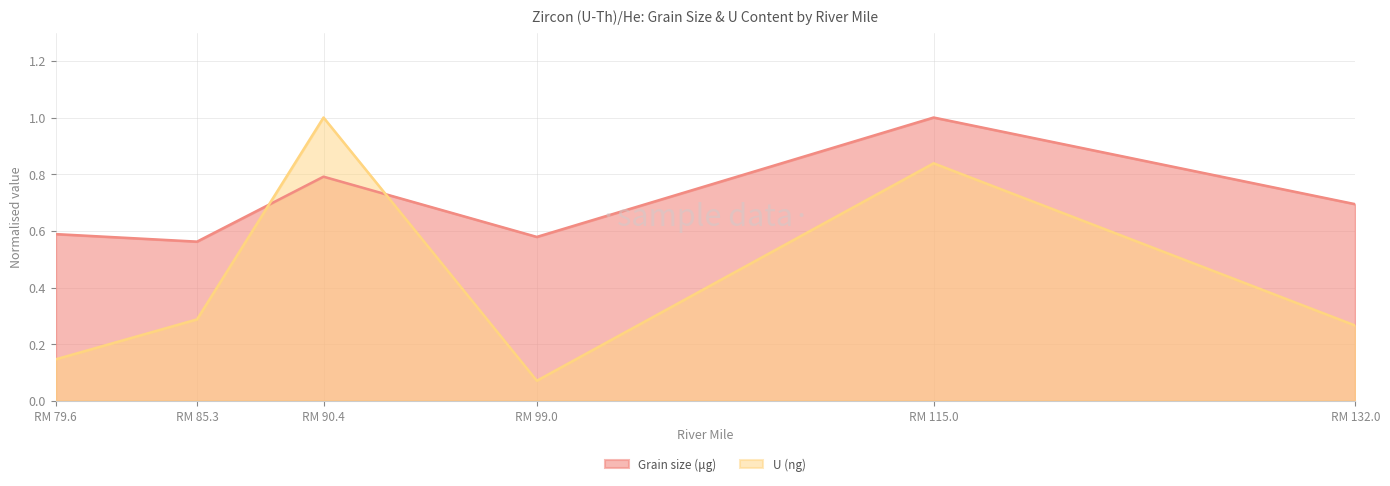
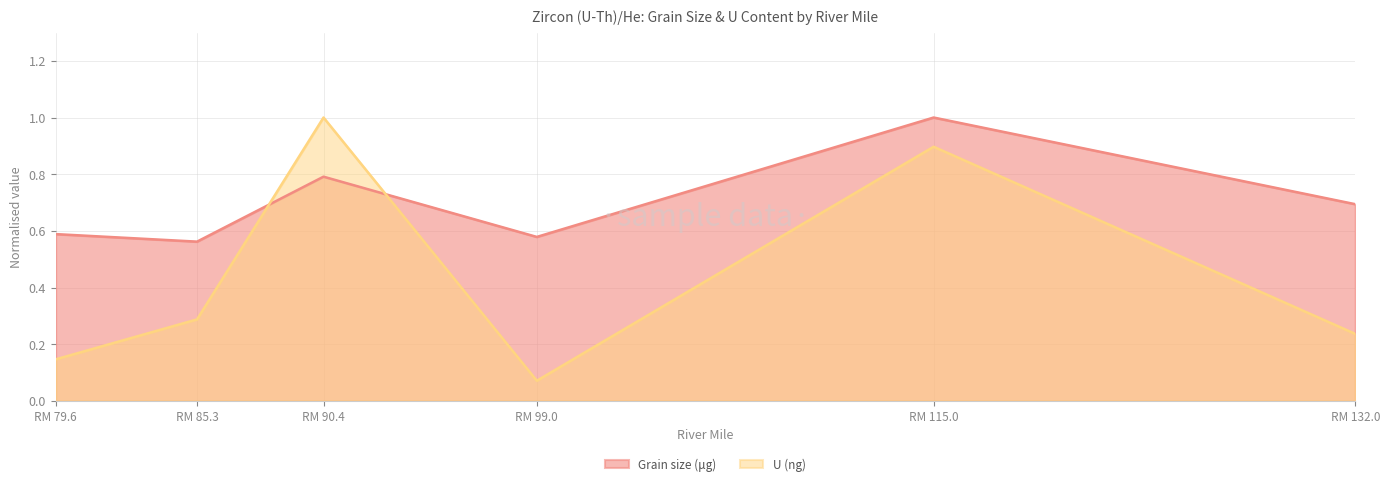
  {
    "Grain size (μg)": {
      "RM 79.6": 0.59,
      "RM 85.3": 0.56,
      "RM 90.4": 0.79,
      "RM 99.0": 0.58,
      "RM 115.0": 1.00,
      "RM 132.0": 0.69
    },
    "U (ng)": {
      "RM 79.6": 0.15,
      "RM 85.3": 0.29,
      "RM 90.4": 1.00,
      "RM 99.0": 0.07,
-     "RM 115.0": 0.84,
-     "RM 132.0": 0.27
+     "RM 115.0": 0.90,
+     "RM 132.0": 0.24
    }
  }
